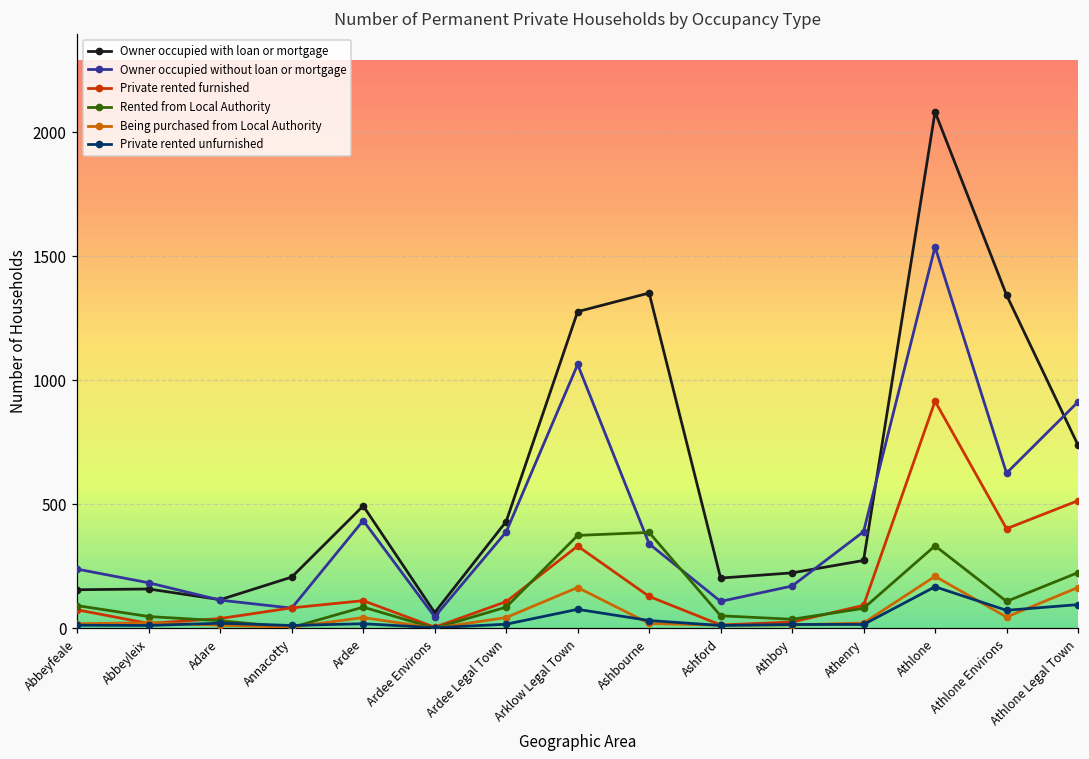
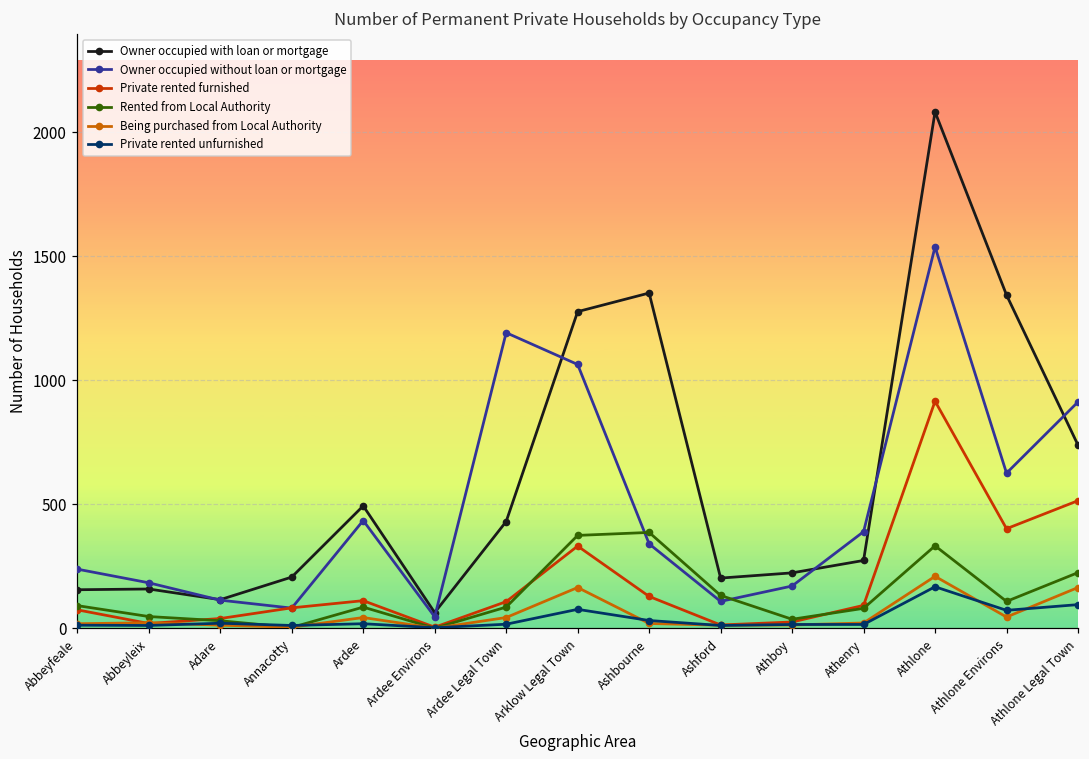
  {
    "Owner occupied with loan or mortgage": {
      "Abbeyfeale": 160,
      "Abbeyleix": 160,
      "Annacotty": 210,
      "Ardee": 490,
      "Ardee Environs": 60,
      "Ardee Legal Town": 430,
      "Arklow Legal Town": 1280,
      "Ashbourne": 1350,
      "Ashford": 200,
      "Athboy": 220,
      "Athenry": 270,
      "Athlone": 2080,
      "Athlone Environs": 1340,
      "Athlone Legal Town": 740
    },
    "Owner occupied without loan or mortgage": {
      "Abbeyfeale": 240,
      "Abbeyleix": 180,
      "Ardee": 430,
      "Ardee Environs": 50,
-     "Ardee Legal Town": 390,
+     "Ardee Legal Town": 1190,
      "Arklow Legal Town": 1060,
      "Ashbourne": 340,
      "Ashford": 110,
      "Athboy": 170,
      "Athenry": 390,
      "Athlone": 1540,
      "Athlone Environs": 630,
      "Athlone Legal Town": 910
    },
    "Rented from Local Authority": {
      "Abbeyfeale": 90,
      "Abbeyleix": 50,
      "Ardee": 90,
      "Ardee Legal Town": 90,
      "Arklow Legal Town": 370,
      "Ashbourne": 390,
-     "Ashford": 50,
+     "Ashford": 130,
      "Athenry": 80,
      "Athlone": 330,
      "Athlone Environs": 110,
      "Athlone Legal Town": 220
    },
    "Private rented unfurnished": {
      "Ardee": 20,
      "Ardee Legal Town": 20,
      "Arklow Legal Town": 80,
      "Ashbourne": 30,
      "Athlone": 170,
      "Athlone Environs": 70,
      "Athlone Legal Town": 100
    }
  }
